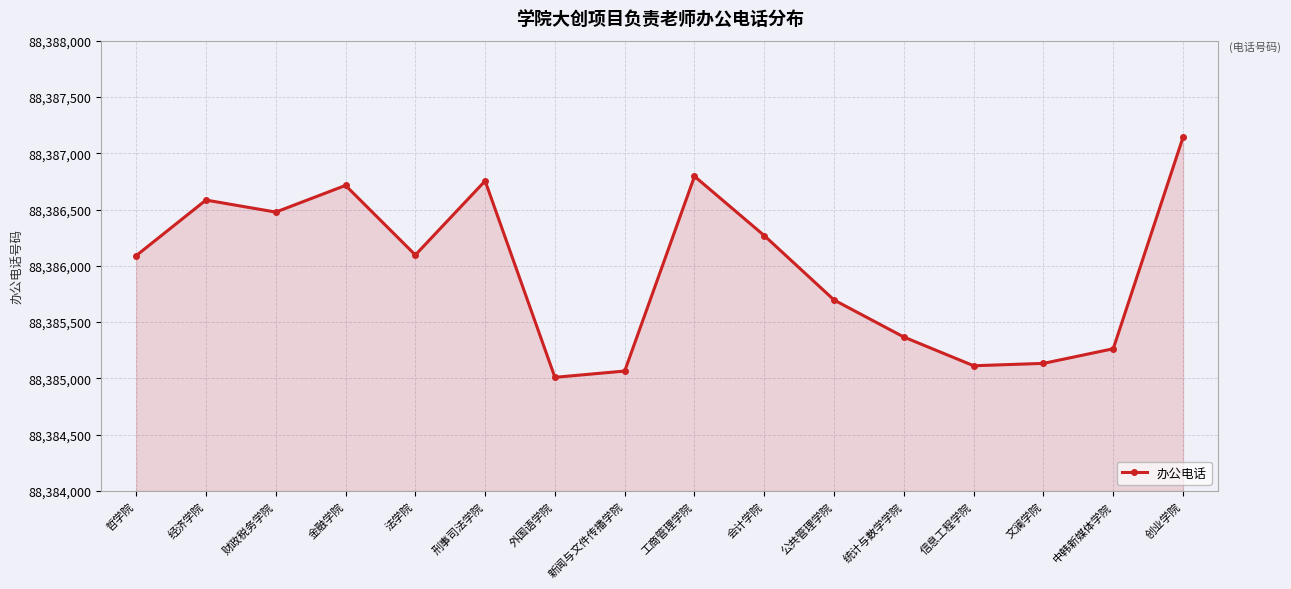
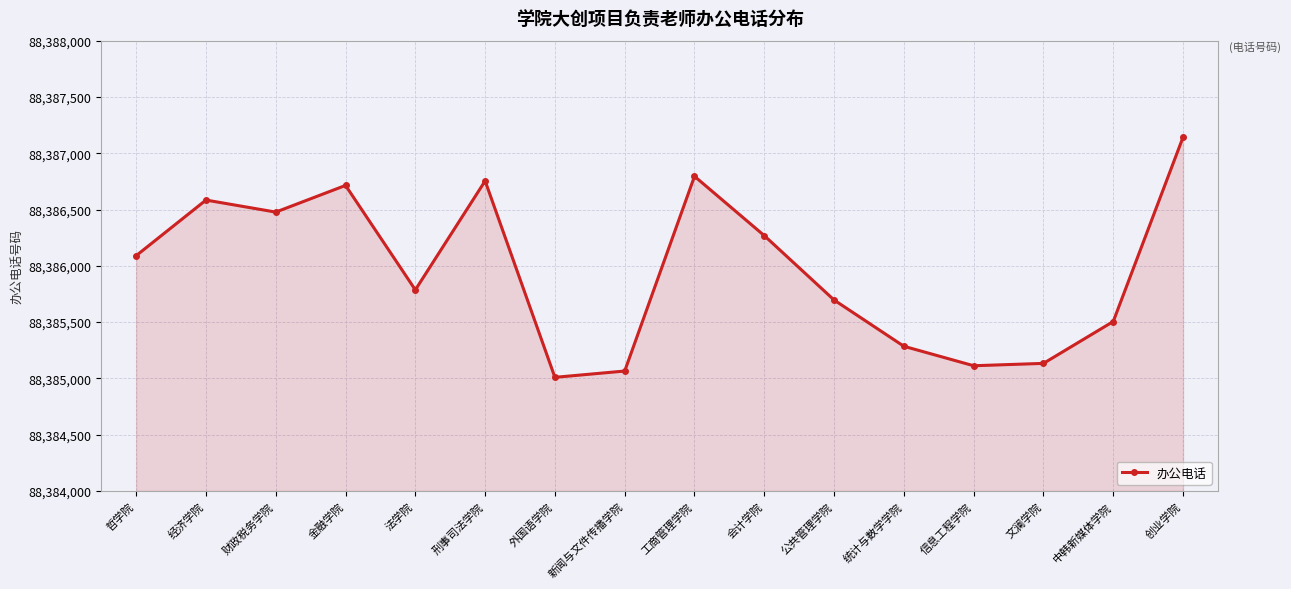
  {
    "哲学院": "88,386,090",
    "经济学院": "88,386,580",
    "财政税务学院": "88,386,480",
    "金融学院": "88,386,710",
-   "法学院": "88,386,100",
+   "法学院": "88,385,790",
    "刑事司法学院": "88,386,750",
    "外国语学院": "88,385,010",
    "新闻与文件传播学院": "88,385,070",
    "工商管理学院": "88,386,800",
    "会计学院": "88,386,270",
    "公共管理学院": "88,385,700",
-   "统计与数学学院": "88,385,370",
+   "统计与数学学院": "88,385,290",
    "信息工程学院": "88,385,110",
    "文澜学院": "88,385,130",
-   "中韩新媒体学院": "88,385,260",
+   "中韩新媒体学院": "88,385,510",
    "创业学院": "88,387,140"
  }
